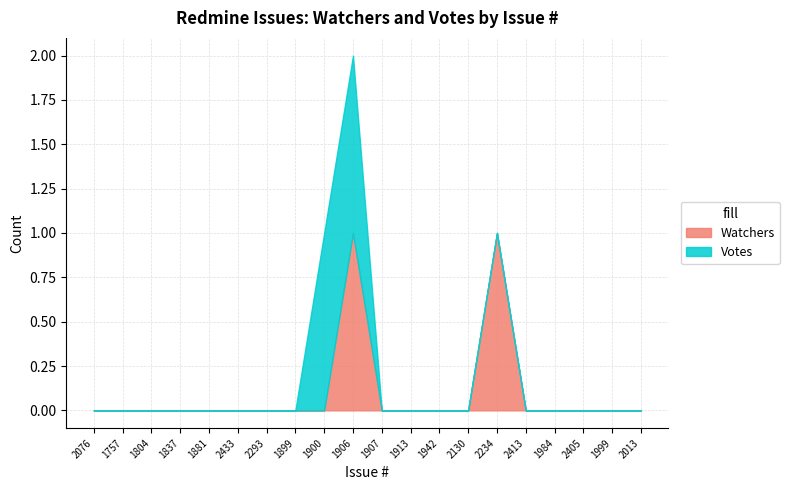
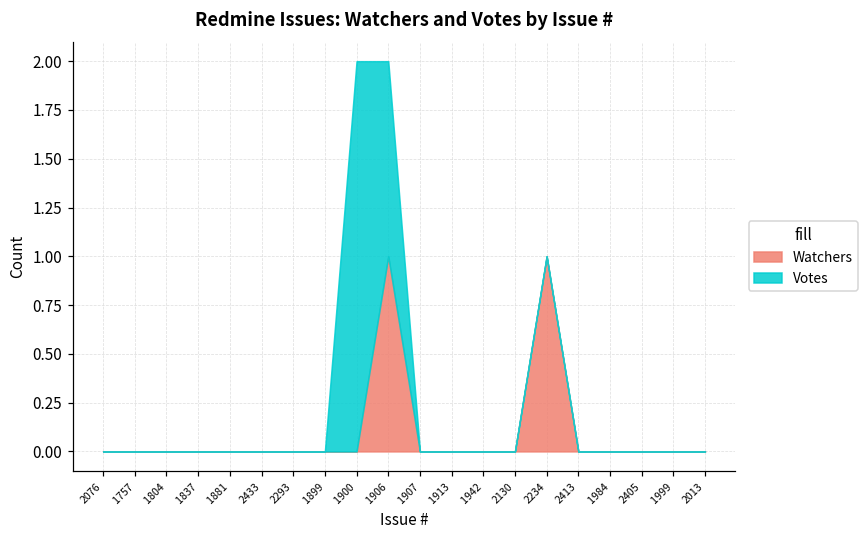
  {
    "Watchers": {
      "1900": 0,
      "1906": 1
    },
    "Votes": {
-     "1900": 1,
+     "1900": 2,
      "1906": 1
    }
  }
